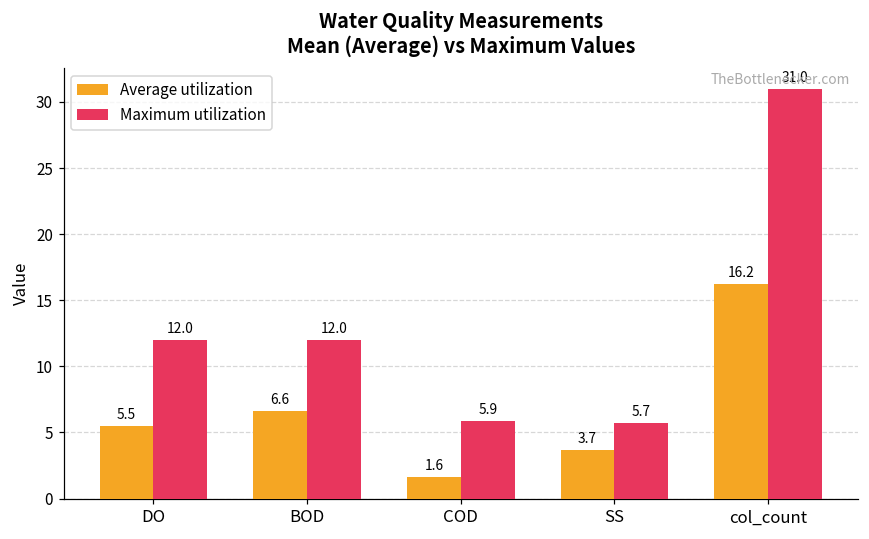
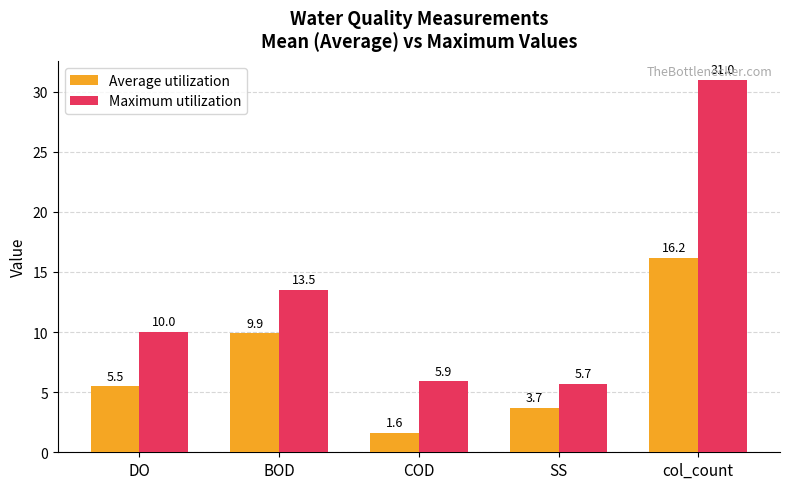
  {
    "Average utilization": {
      "DO": 5.5,
-     "BOD": 6.6,
+     "BOD": 9.9,
      "COD": 1.6,
      "SS": 3.7,
      "col_count": 16.2
    },
    "Maximum utilization": {
-     "DO": 12.0,
-     "BOD": 12.0,
+     "DO": 10.0,
+     "BOD": 13.5,
      "COD": 5.9,
      "SS": 5.7
    }
  }
